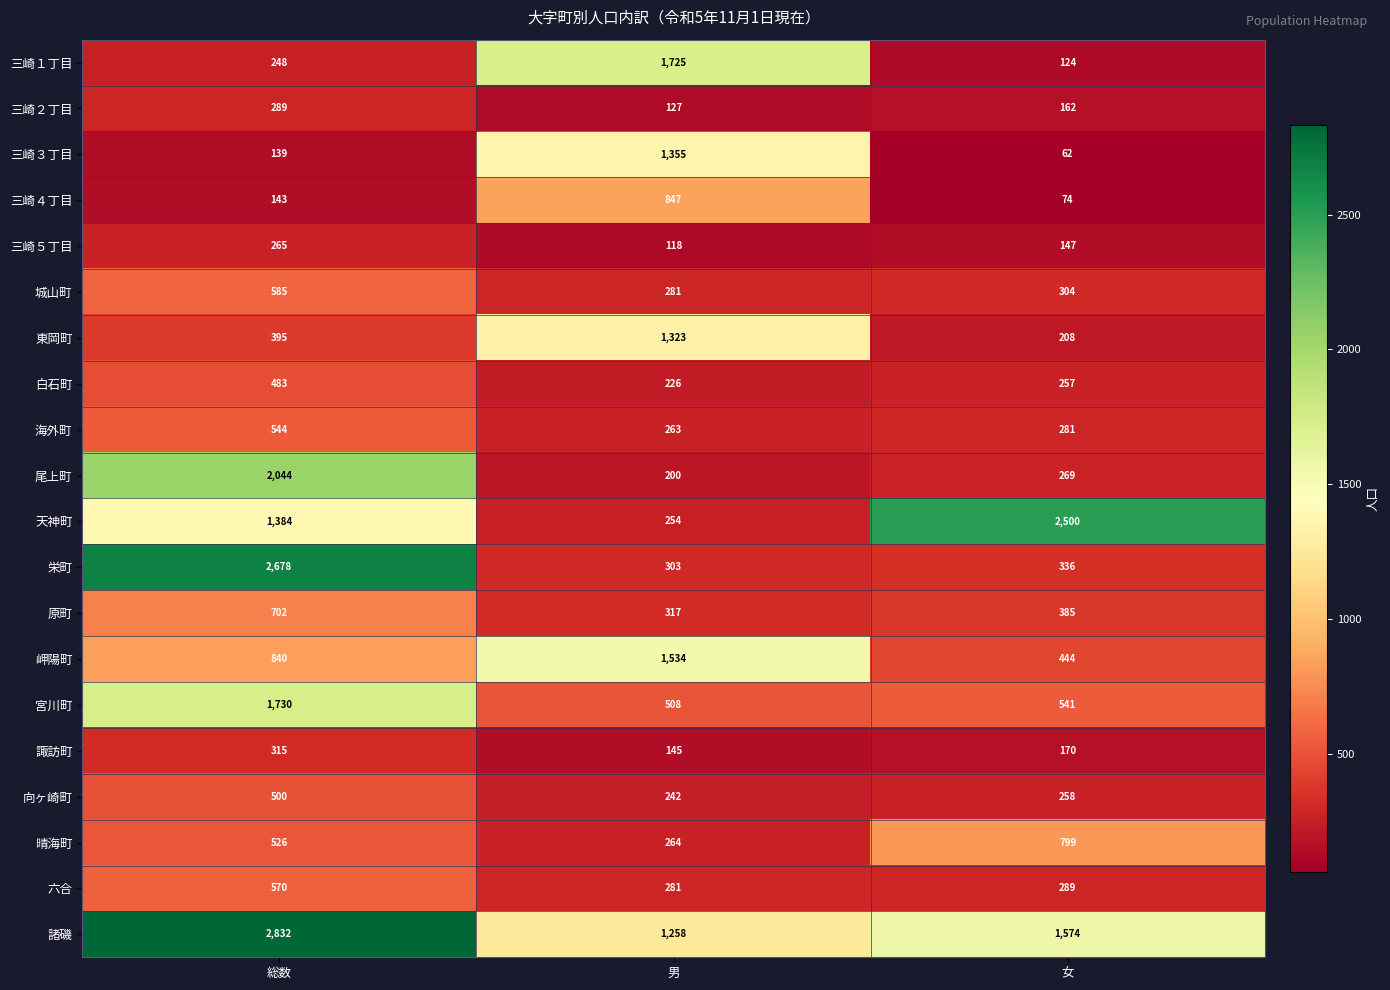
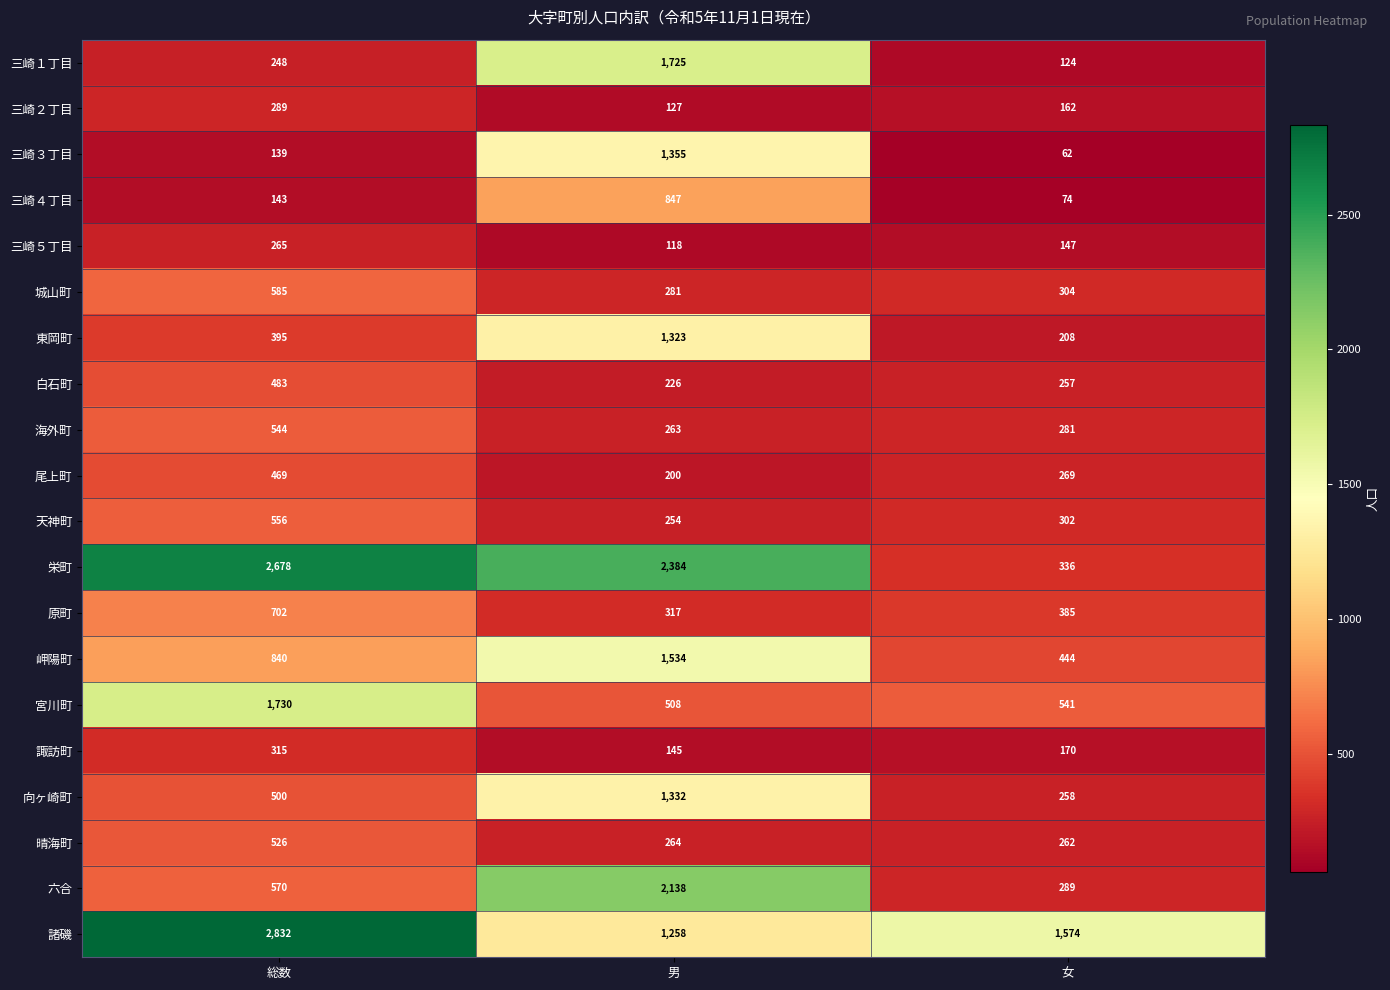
  {
    "三崎１丁目": {
      "総数": "248",
      "男": "1,725",
      "女": "124"
    },
    "三崎２丁目": {
      "総数": "289",
      "男": "127",
      "女": "162"
    },
    "三崎３丁目": {
      "総数": "139",
      "男": "1,355",
      "女": "62"
    },
    "三崎４丁目": {
      "総数": "143",
      "男": "847",
      "女": "74"
    },
    "三崎５丁目": {
      "総数": "265",
      "男": "118",
      "女": "147"
    },
    "城山町": {
      "総数": "585",
      "男": "281",
      "女": "304"
    },
    "東岡町": {
      "総数": "395",
      "男": "1,323",
      "女": "208"
    },
    "白石町": {
      "総数": "483",
      "男": "226",
      "女": "257"
    },
    "海外町": {
      "総数": "544",
      "男": "263",
      "女": "281"
    },
    "尾上町": {
-     "総数": "2,044",
+     "総数": "469",
      "男": "200",
      "女": "269"
    },
    "天神町": {
-     "総数": "1,384",
+     "総数": "556",
      "男": "254",
-     "女": "2,500"
+     "女": "302"
    },
    "栄町": {
      "総数": "2,678",
-     "男": "303",
+     "男": "2,384",
      "女": "336"
    },
    "原町": {
      "総数": "702",
      "男": "317",
      "女": "385"
    },
    "岬陽町": {
      "総数": "840",
      "男": "1,534",
      "女": "444"
    },
    "宮川町": {
      "総数": "1,730",
      "男": "508",
      "女": "541"
    },
    "諏訪町": {
      "総数": "315",
      "男": "145",
      "女": "170"
    },
    "向ヶ崎町": {
      "総数": "500",
-     "男": "242",
+     "男": "1,332",
      "女": "258"
    },
    "晴海町": {
      "総数": "526",
      "男": "264",
-     "女": "799"
+     "女": "262"
    },
    "六合": {
      "総数": "570",
-     "男": "281",
+     "男": "2,138",
      "女": "289"
    },
    "諸磯": {
      "総数": "2,832",
      "男": "1,258",
      "女": "1,574"
    }
  }
